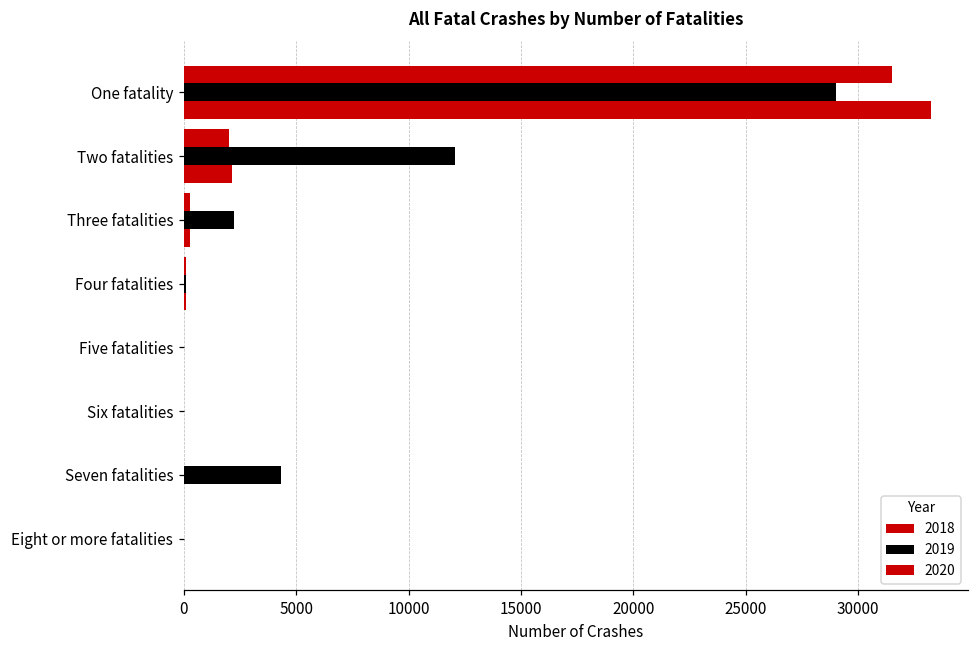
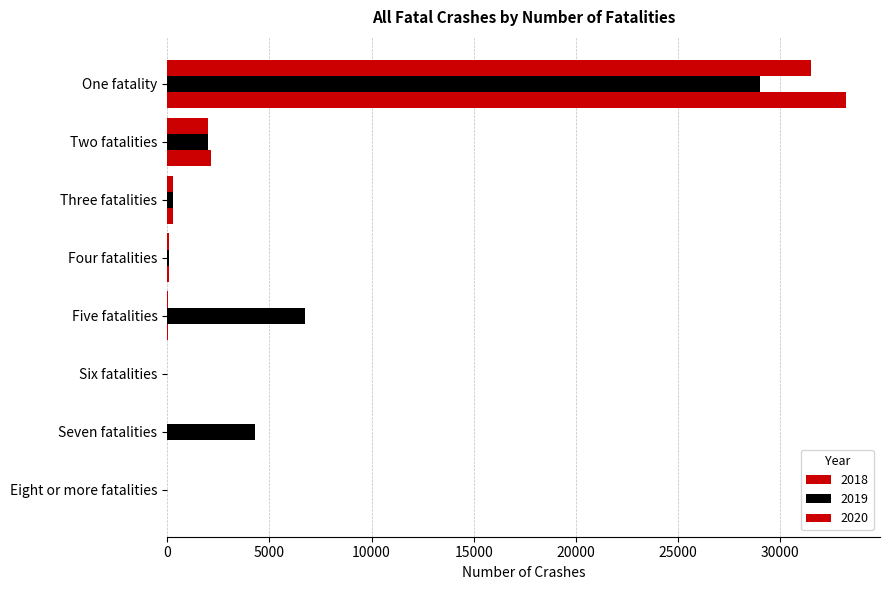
  {
    "2019": {
      "One fatality": 29000,
-     "Two fatalities": 12100,
-     "Three fatalities": 2200,
-     "Five fatalities": 0,
+     "Two fatalities": 2000,
+     "Three fatalities": 300,
+     "Five fatalities": 6700,
      "Seven fatalities": 4300
    }
  }
